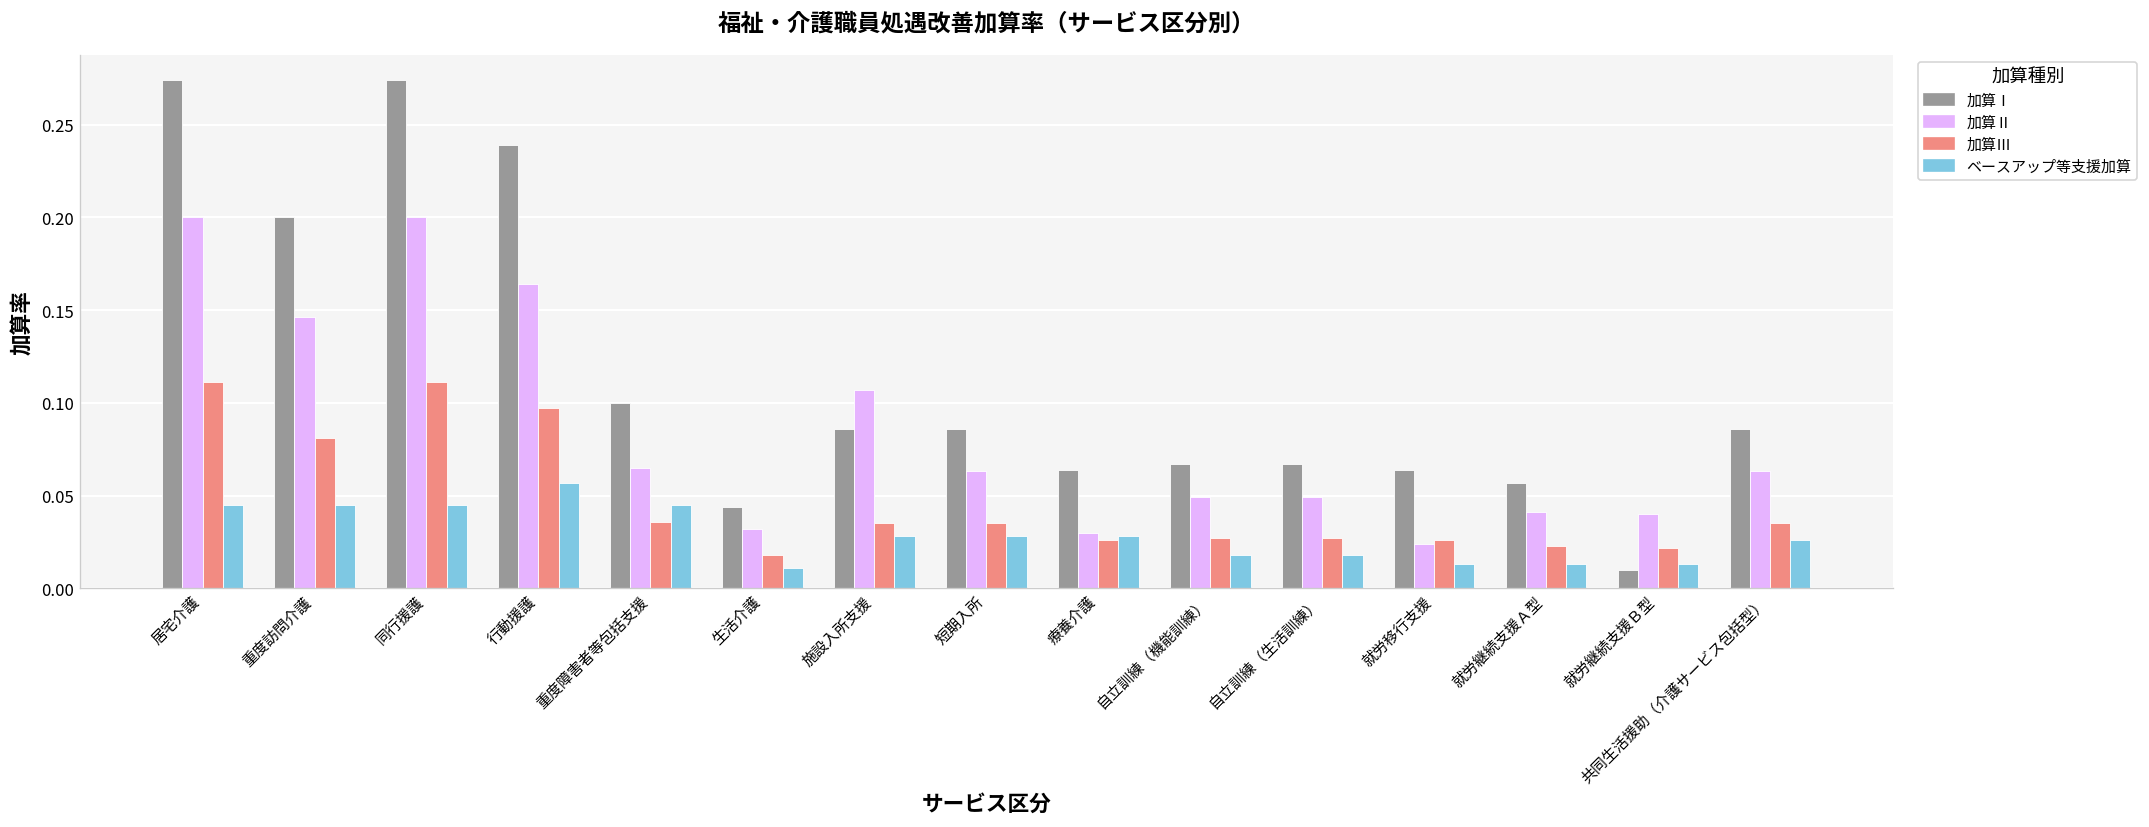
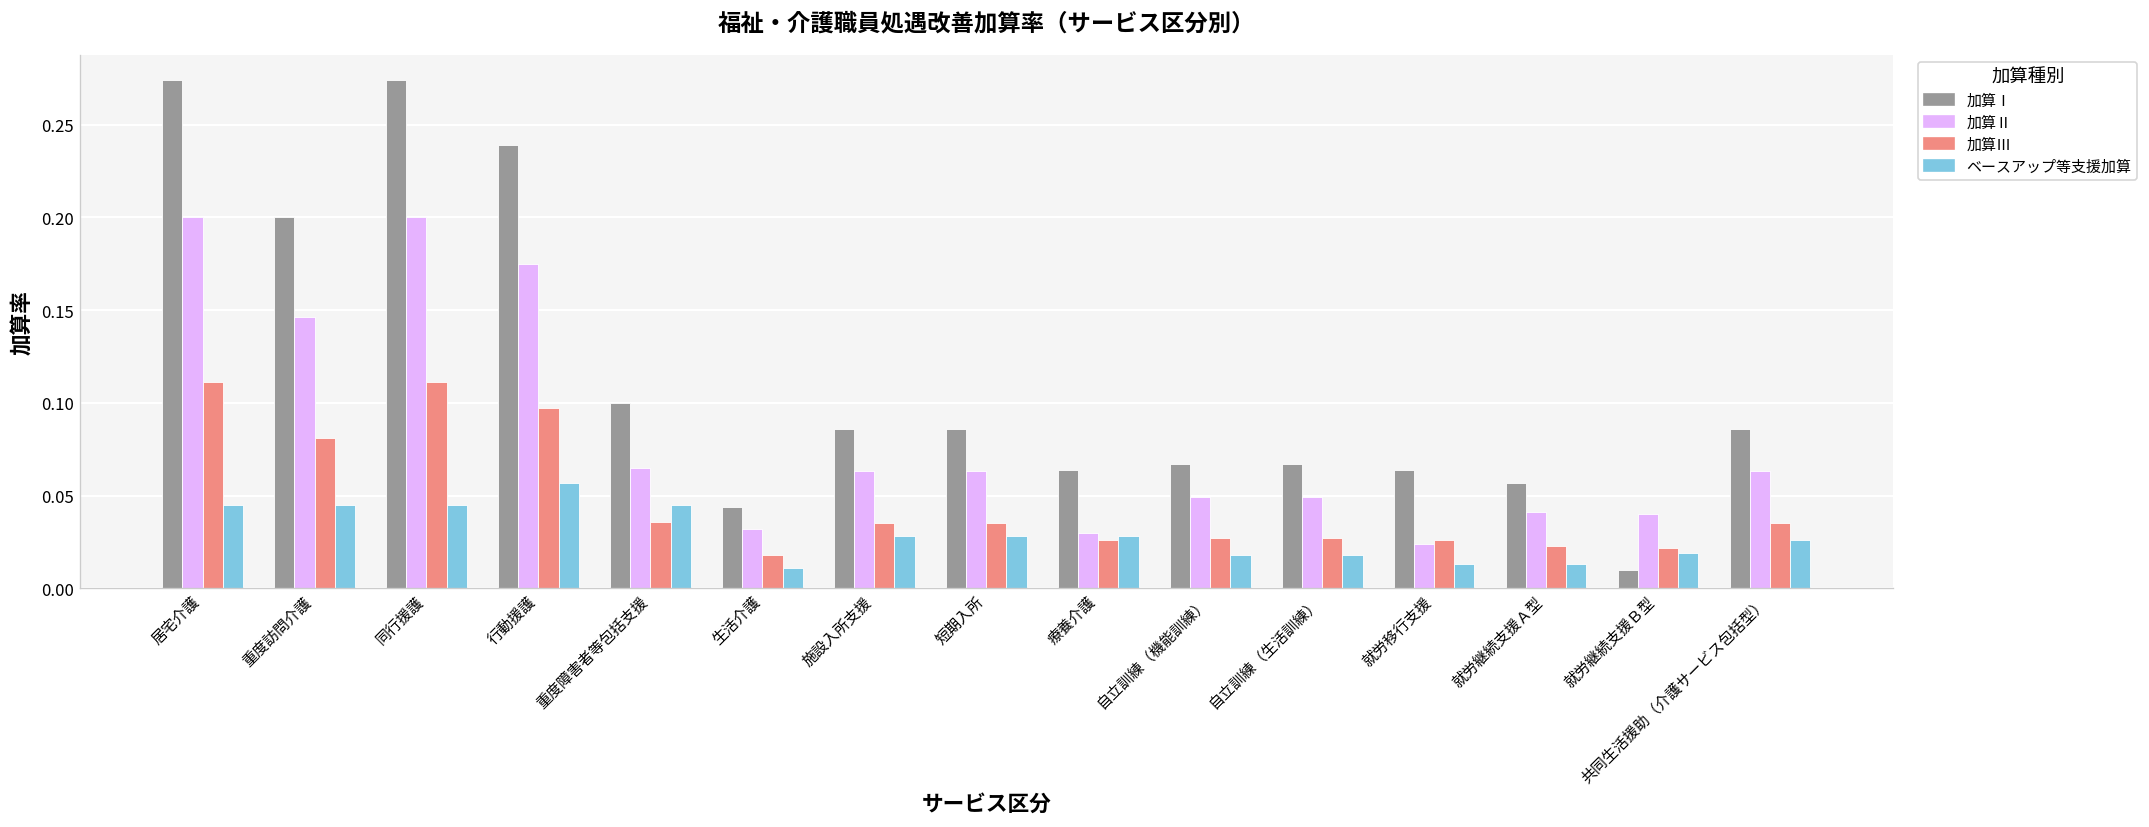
  {
    "加算Ⅰ": {
      "居宅介護": 0.274,
      "重度訪問介護": 0.200,
      "同行援護": 0.274,
      "行動援護": 0.239,
      "重度障害者等包括支援": 0.100,
      "生活介護": 0.044,
      "施設入所支援": 0.086,
      "短期入所": 0.086,
      "療養介護": 0.064,
      "自立訓練（機能訓練）": 0.067,
      "自立訓練（生活訓練）": 0.067,
      "就労移行支援": 0.064,
      "就労継続支援Ａ型": 0.057,
      "就労継続支援Ｂ型": 0.010,
      "共同生活援助（介護サービス包括型）": 0.086
    },
    "加算Ⅱ": {
      "居宅介護": 0.200,
      "重度訪問介護": 0.146,
      "同行援護": 0.200,
-     "行動援護": 0.164,
+     "行動援護": 0.175,
      "重度障害者等包括支援": 0.065,
      "生活介護": 0.032,
-     "施設入所支援": 0.107,
+     "施設入所支援": 0.063,
      "短期入所": 0.063,
      "療養介護": 0.030,
      "自立訓練（機能訓練）": 0.049,
      "自立訓練（生活訓練）": 0.049,
      "就労移行支援": 0.024,
      "就労継続支援Ａ型": 0.041,
      "就労継続支援Ｂ型": 0.040,
      "共同生活援助（介護サービス包括型）": 0.063
    },
    "加算Ⅲ": {
      "居宅介護": 0.111,
      "重度訪問介護": 0.081,
      "同行援護": 0.111,
      "行動援護": 0.097,
      "重度障害者等包括支援": 0.036,
      "生活介護": 0.018,
      "施設入所支援": 0.035,
      "短期入所": 0.035,
      "療養介護": 0.026,
      "自立訓練（機能訓練）": 0.027,
      "自立訓練（生活訓練）": 0.027,
      "就労移行支援": 0.026,
      "就労継続支援Ａ型": 0.023,
      "就労継続支援Ｂ型": 0.022,
      "共同生活援助（介護サービス包括型）": 0.035
    },
    "ベースアップ等支援加算": {
      "居宅介護": 0.045,
      "重度訪問介護": 0.045,
      "同行援護": 0.045,
      "行動援護": 0.057,
      "重度障害者等包括支援": 0.045,
      "生活介護": 0.011,
      "施設入所支援": 0.028,
      "短期入所": 0.028,
      "療養介護": 0.028,
      "自立訓練（機能訓練）": 0.018,
      "自立訓練（生活訓練）": 0.018,
      "就労移行支援": 0.013,
      "就労継続支援Ａ型": 0.013,
-     "就労継続支援Ｂ型": 0.013,
+     "就労継続支援Ｂ型": 0.019,
      "共同生活援助（介護サービス包括型）": 0.026
    }
  }
